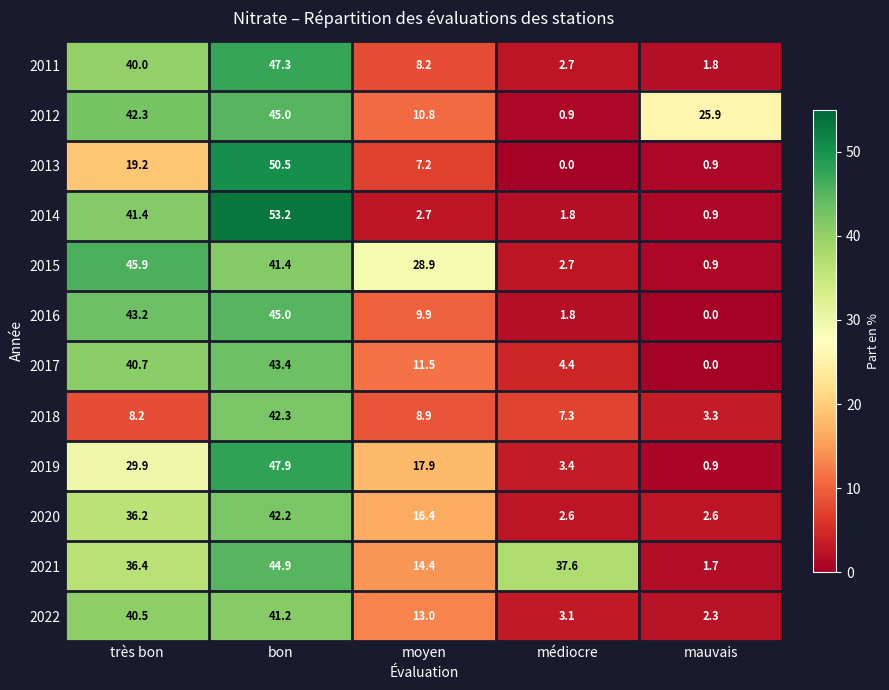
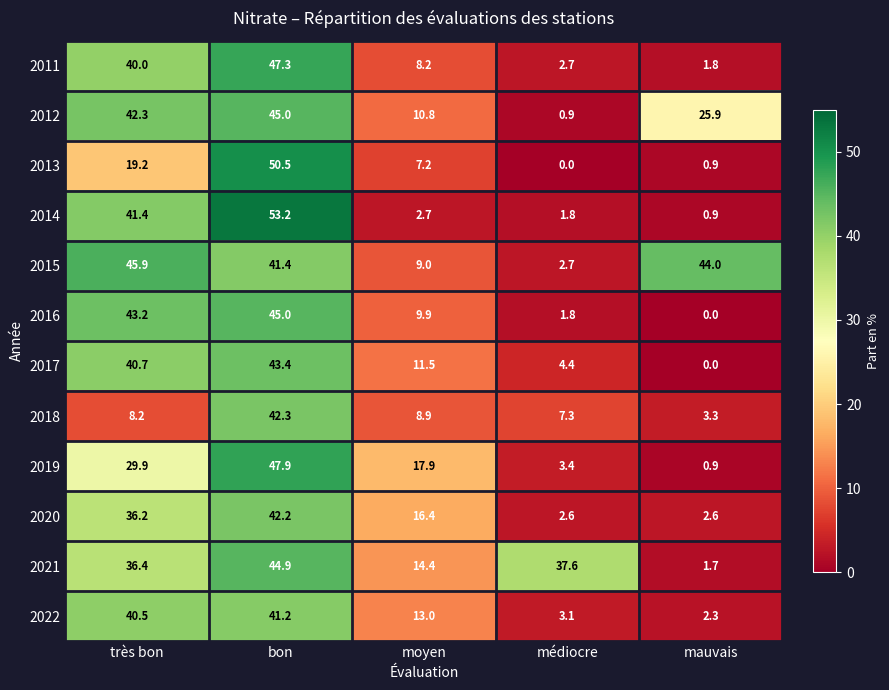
  {
    "2011": {
      "très bon": 40.0,
      "bon": 47.3,
      "moyen": 8.2,
      "médiocre": 2.7,
      "mauvais": 1.8
    },
    "2012": {
      "très bon": 42.3,
      "bon": 45.0,
      "moyen": 10.8,
      "médiocre": 0.9,
      "mauvais": 25.9
    },
    "2013": {
      "très bon": 19.2,
      "bon": 50.5,
      "moyen": 7.2,
      "médiocre": 0.0,
      "mauvais": 0.9
    },
    "2014": {
      "très bon": 41.4,
      "bon": 53.2,
      "moyen": 2.7,
      "médiocre": 1.8,
      "mauvais": 0.9
    },
    "2015": {
      "très bon": 45.9,
      "bon": 41.4,
-     "moyen": 28.9,
+     "moyen": 9.0,
      "médiocre": 2.7,
-     "mauvais": 0.9
+     "mauvais": 44.0
    },
    "2016": {
      "très bon": 43.2,
      "bon": 45.0,
      "moyen": 9.9,
      "médiocre": 1.8,
      "mauvais": 0.0
    },
    "2017": {
      "très bon": 40.7,
      "bon": 43.4,
      "moyen": 11.5,
      "médiocre": 4.4,
      "mauvais": 0.0
    },
    "2018": {
      "très bon": 8.2,
      "bon": 42.3,
      "moyen": 8.9,
      "médiocre": 7.3,
      "mauvais": 3.3
    },
    "2019": {
      "très bon": 29.9,
      "bon": 47.9,
      "moyen": 17.9,
      "médiocre": 3.4,
      "mauvais": 0.9
    },
    "2020": {
      "très bon": 36.2,
      "bon": 42.2,
      "moyen": 16.4,
      "médiocre": 2.6,
      "mauvais": 2.6
    },
    "2021": {
      "très bon": 36.4,
      "bon": 44.9,
      "moyen": 14.4,
      "médiocre": 37.6,
      "mauvais": 1.7
    },
    "2022": {
      "très bon": 40.5,
      "bon": 41.2,
      "moyen": 13.0,
      "médiocre": 3.1,
      "mauvais": 2.3
    }
  }
